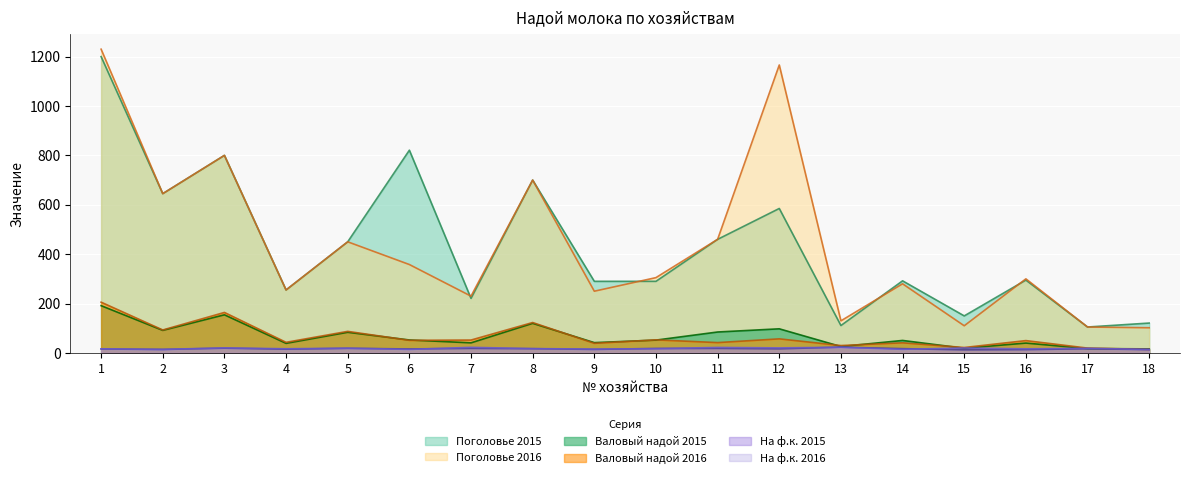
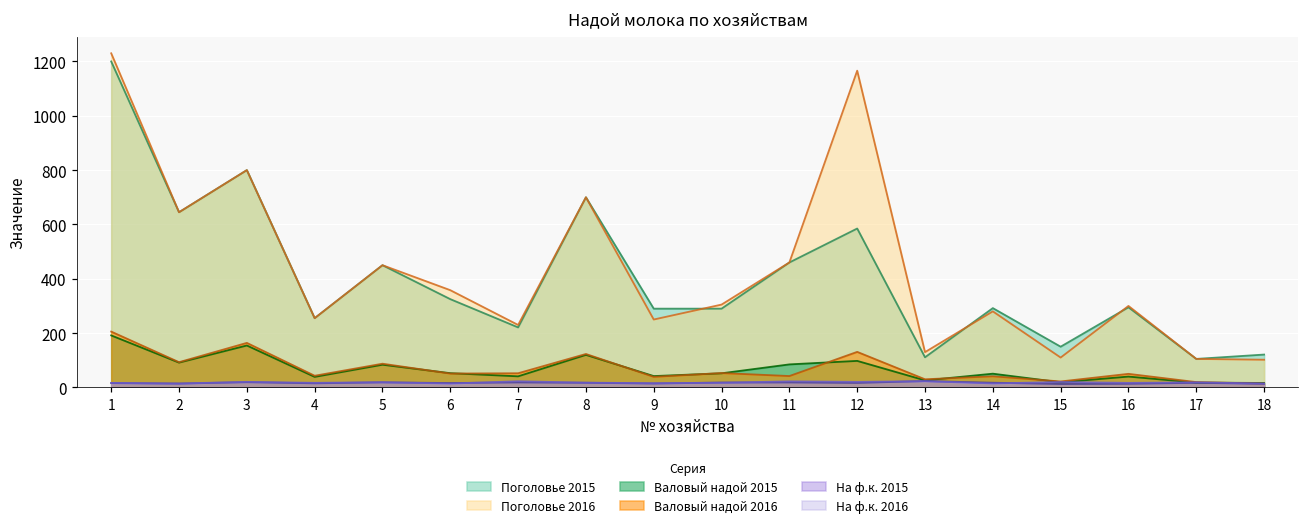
  {
    "Поголовье 2015": {
      "1": 1200,
-     "6": 820,
+     "6": 330,
      "9": 290,
      "10": 290,
      "12": 590,
      "13": 110,
      "14": 290,
      "15": 150,
      "18": 120
    },
    "Поголовье 2016": {
      "1": 1230,
      "6": 360,
      "9": 250,
      "10": 310,
      "12": 1170,
      "13": 130,
      "14": 280,
      "15": 110,
      "18": 100
    },
    "Валовый надой 2015": {
      "1": 190,
      "7": 40,
      "11": 80,
      "12": 100
    },
    "Валовый надой 2016": {
      "1": 210,
      "7": 50,
      "11": 40,
-     "12": 60
+     "12": 130
    }
  }
